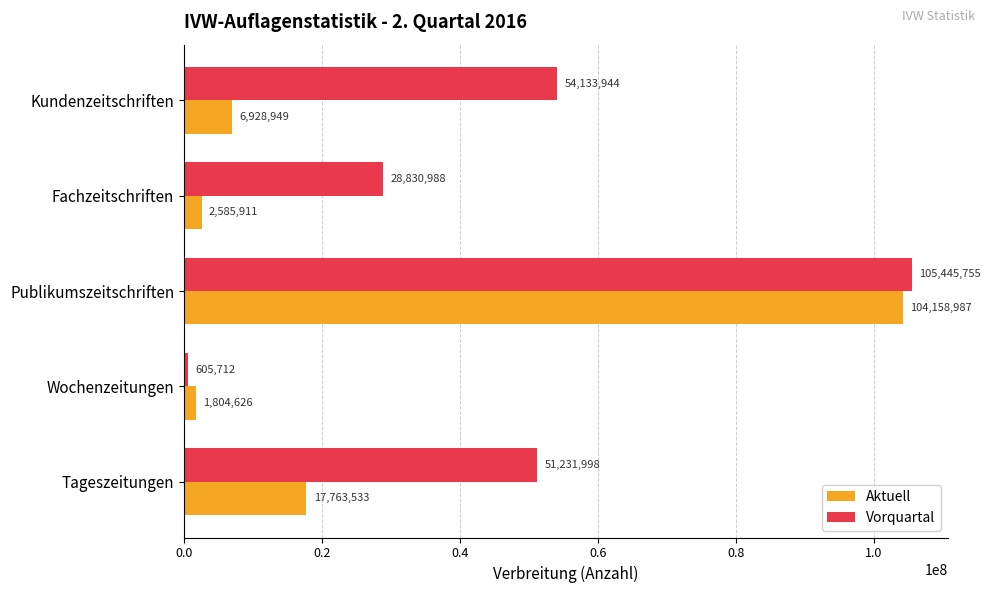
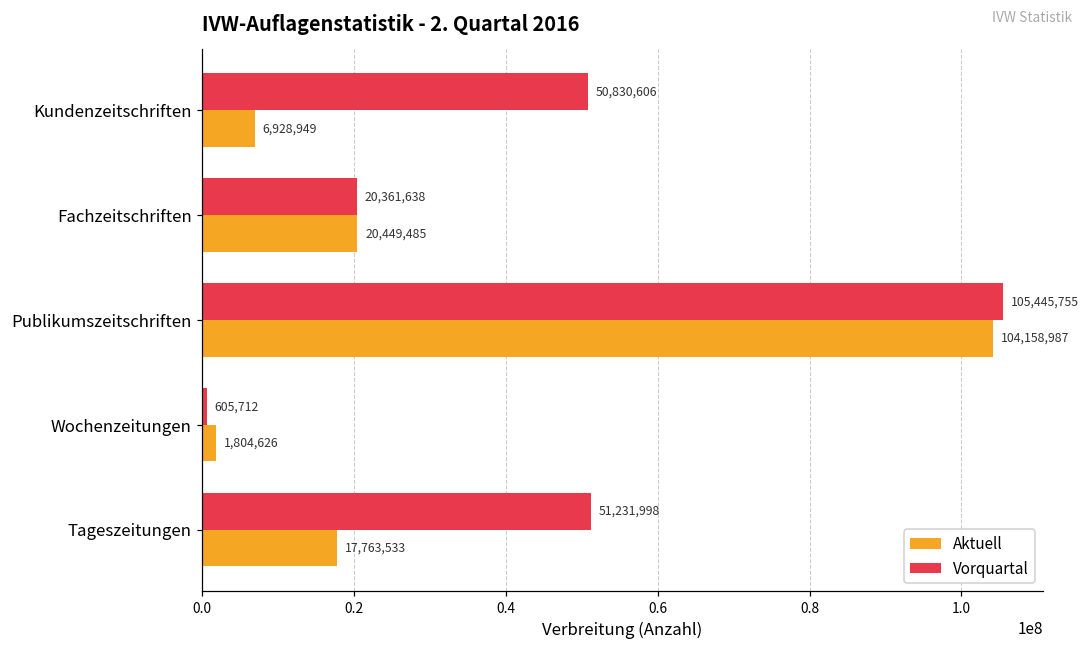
  {
    "Aktuell": {
      "Kundenzeitschriften": "6,928,949",
-     "Fachzeitschriften": "2,585,911",
+     "Fachzeitschriften": "20,449,485",
      "Publikumszeitschriften": "104,158,987",
      "Wochenzeitungen": "1,804,626",
      "Tageszeitungen": "17,763,533"
    },
    "Vorquartal": {
-     "Kundenzeitschriften": "54,133,944",
-     "Fachzeitschriften": "28,830,988",
+     "Kundenzeitschriften": "50,830,606",
+     "Fachzeitschriften": "20,361,638",
      "Publikumszeitschriften": "105,445,755",
      "Wochenzeitungen": "605,712",
      "Tageszeitungen": "51,231,998"
    }
  }
